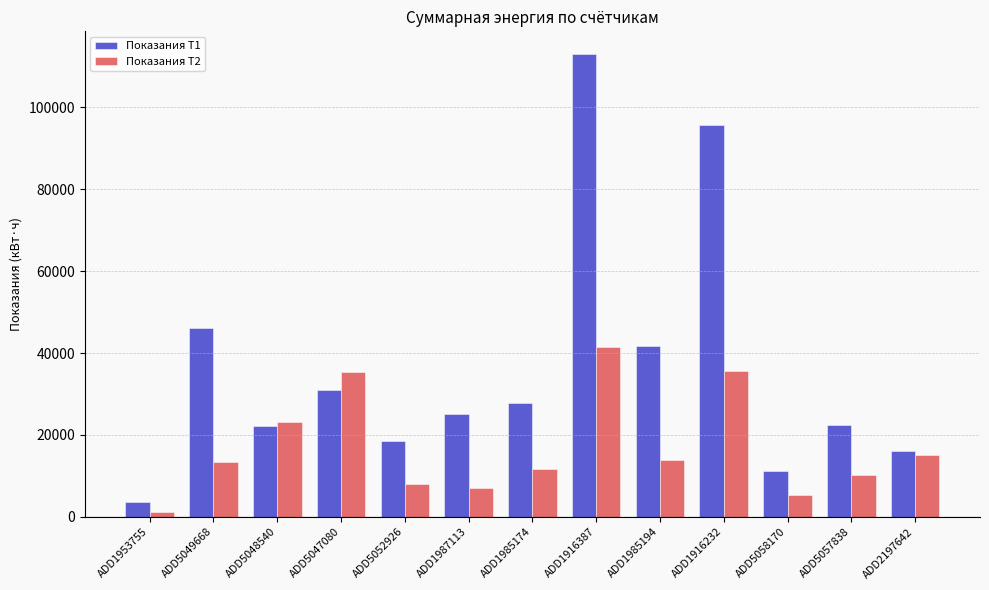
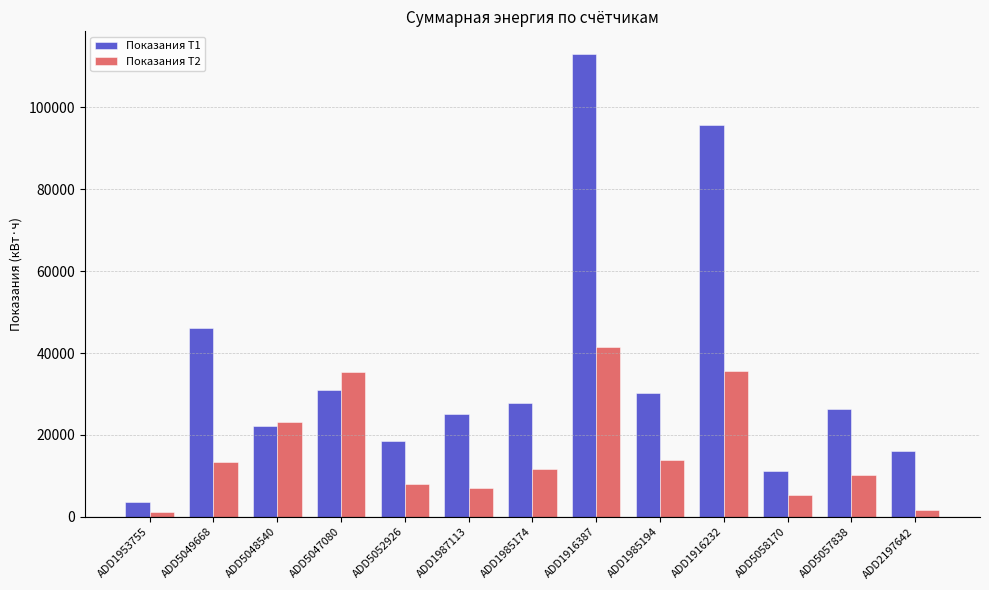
  {
    "Показания Т1": {
      "ADD1953755": 4000,
      "ADD5049668": 46000,
      "ADD5048540": 22000,
      "ADD5047080": 31000,
      "ADD5052926": 18000,
      "ADD1987113": 25000,
      "ADD1985174": 28000,
      "ADD1916387": 113000,
-     "ADD1985194": 42000,
+     "ADD1985194": 30000,
      "ADD1916232": 96000,
      "ADD5058170": 11000,
-     "ADD5057838": 22000,
+     "ADD5057838": 26000,
      "ADD2197642": 16000
    },
    "Показания Т2": {
      "ADD1953755": 1000,
      "ADD5049668": 13000,
      "ADD5048540": 23000,
      "ADD5047080": 35000,
      "ADD5052926": 8000,
      "ADD1987113": 7000,
      "ADD1985174": 12000,
      "ADD1916387": 41000,
      "ADD1985194": 14000,
      "ADD1916232": 36000,
      "ADD5058170": 5000,
      "ADD5057838": 10000,
-     "ADD2197642": 15000
+     "ADD2197642": 2000
    }
  }
